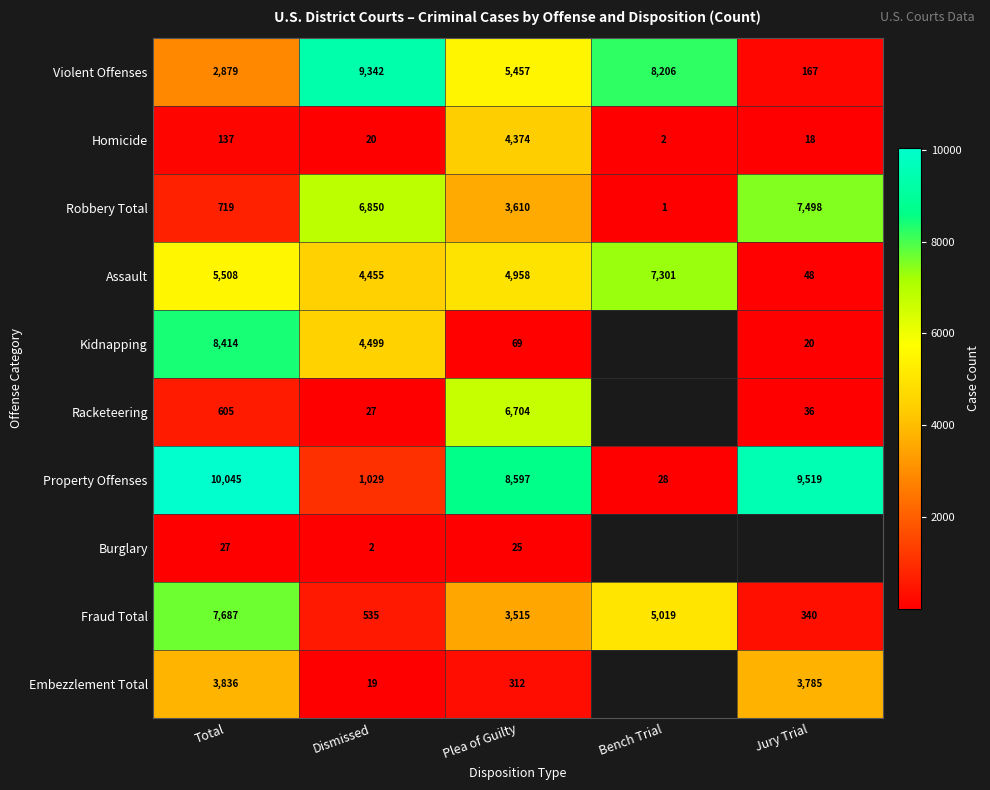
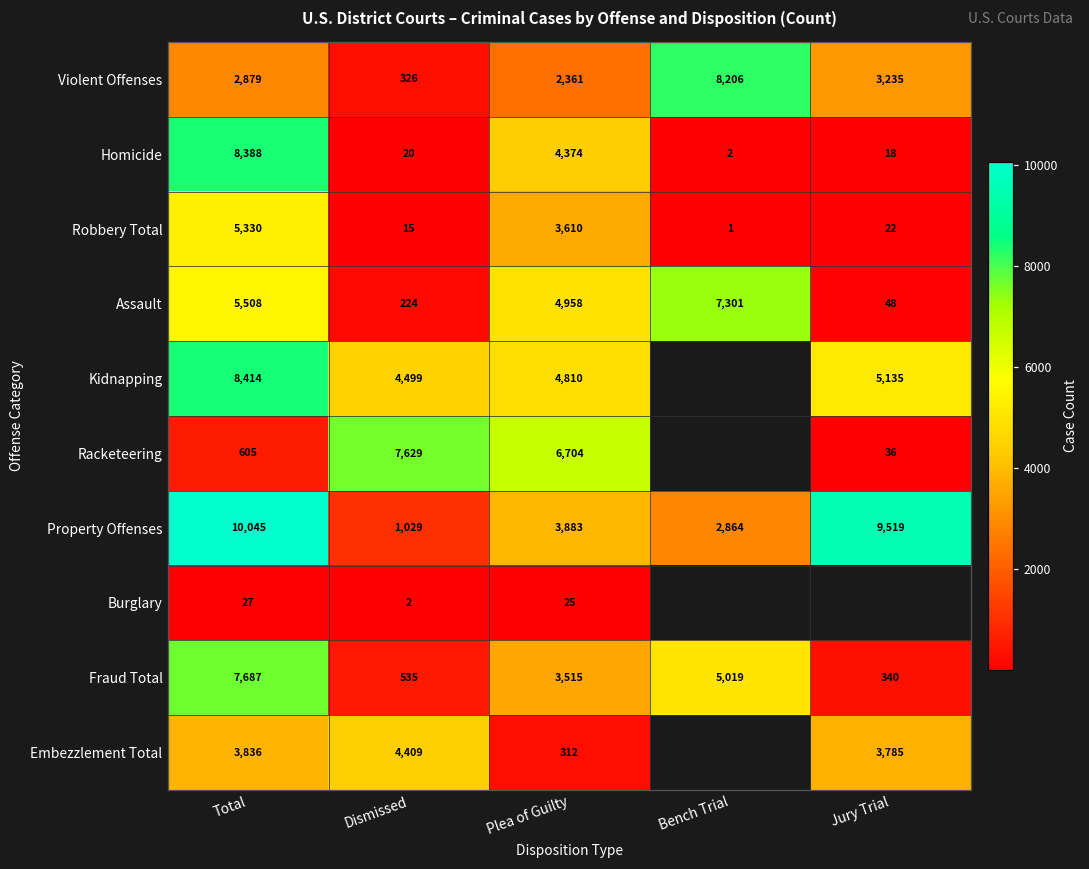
  {
    "Violent Offenses": {
      "Total": "2,879",
-     "Dismissed": "9,342",
-     "Plea of Guilty": "5,457",
+     "Dismissed": "326",
+     "Plea of Guilty": "2,361",
      "Bench Trial": "8,206",
-     "Jury Trial": "167"
+     "Jury Trial": "3,235"
    },
    "Homicide": {
-     "Total": "137",
+     "Total": "8,388",
      "Dismissed": "20",
      "Plea of Guilty": "4,374",
      "Bench Trial": "2",
      "Jury Trial": "18"
    },
    "Robbery Total": {
-     "Total": "719",
-     "Dismissed": "6,850",
+     "Total": "5,330",
+     "Dismissed": "15",
      "Plea of Guilty": "3,610",
      "Bench Trial": "1",
-     "Jury Trial": "7,498"
+     "Jury Trial": "22"
    },
    "Assault": {
      "Total": "5,508",
-     "Dismissed": "4,455",
+     "Dismissed": "224",
      "Plea of Guilty": "4,958",
      "Bench Trial": "7,301",
      "Jury Trial": "48"
    },
    "Kidnapping": {
      "Total": "8,414",
      "Dismissed": "4,499",
-     "Plea of Guilty": "69",
-     "Jury Trial": "20"
+     "Plea of Guilty": "4,810",
+     "Jury Trial": "5,135"
    },
    "Racketeering": {
      "Total": "605",
-     "Dismissed": "27",
+     "Dismissed": "7,629",
      "Plea of Guilty": "6,704",
      "Jury Trial": "36"
    },
    "Property Offenses": {
      "Total": "10,045",
      "Dismissed": "1,029",
-     "Plea of Guilty": "8,597",
-     "Bench Trial": "28",
+     "Plea of Guilty": "3,883",
+     "Bench Trial": "2,864",
      "Jury Trial": "9,519"
    },
    "Burglary": {
      "Total": "27",
      "Dismissed": "2",
      "Plea of Guilty": "25"
    },
    "Fraud Total": {
      "Total": "7,687",
      "Dismissed": "535",
      "Plea of Guilty": "3,515",
      "Bench Trial": "5,019",
      "Jury Trial": "340"
    },
    "Embezzlement Total": {
      "Total": "3,836",
-     "Dismissed": "19",
+     "Dismissed": "4,409",
      "Plea of Guilty": "312",
      "Jury Trial": "3,785"
    }
  }
